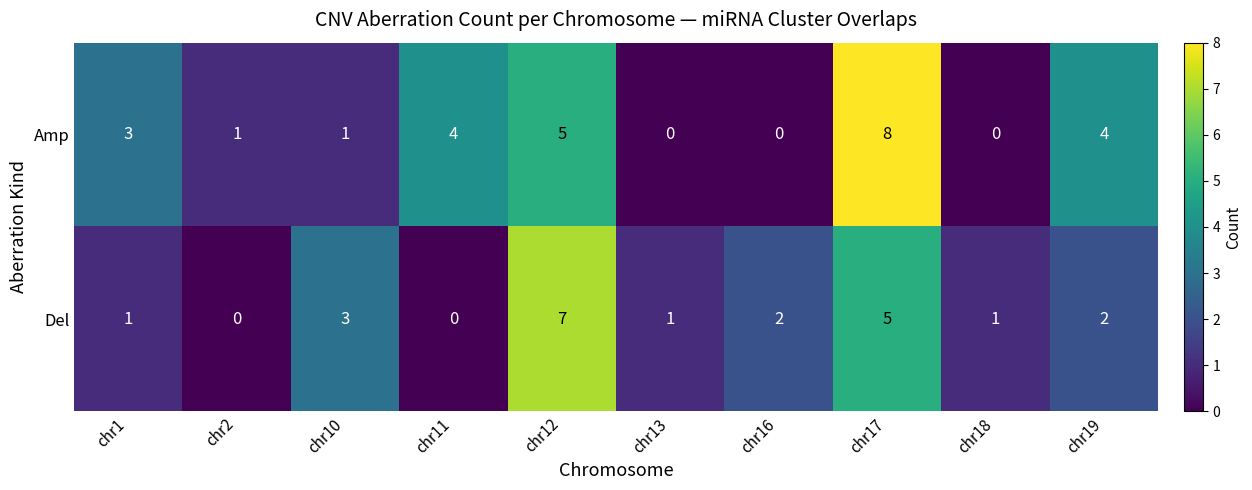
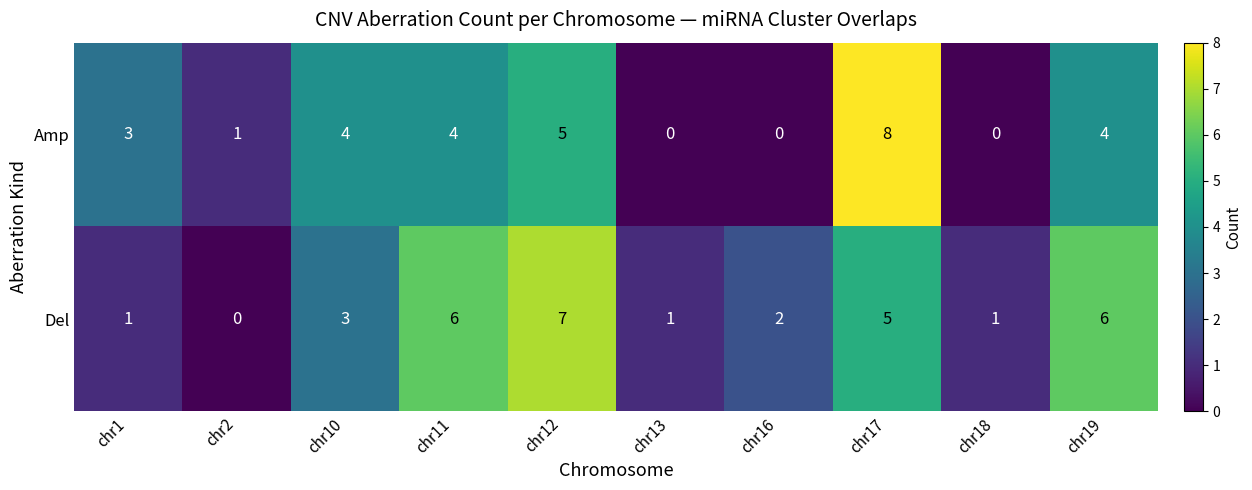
  {
    "Amp": {
      "chr1": 3,
      "chr2": 1,
-     "chr10": 1,
+     "chr10": 4,
      "chr11": 4,
      "chr12": 5,
      "chr13": 0,
      "chr16": 0,
      "chr17": 8,
      "chr18": 0,
      "chr19": 4
    },
    "Del": {
      "chr1": 1,
      "chr2": 0,
      "chr10": 3,
-     "chr11": 0,
+     "chr11": 6,
      "chr12": 7,
      "chr13": 1,
      "chr16": 2,
      "chr17": 5,
      "chr18": 1,
-     "chr19": 2
+     "chr19": 6
    }
  }
